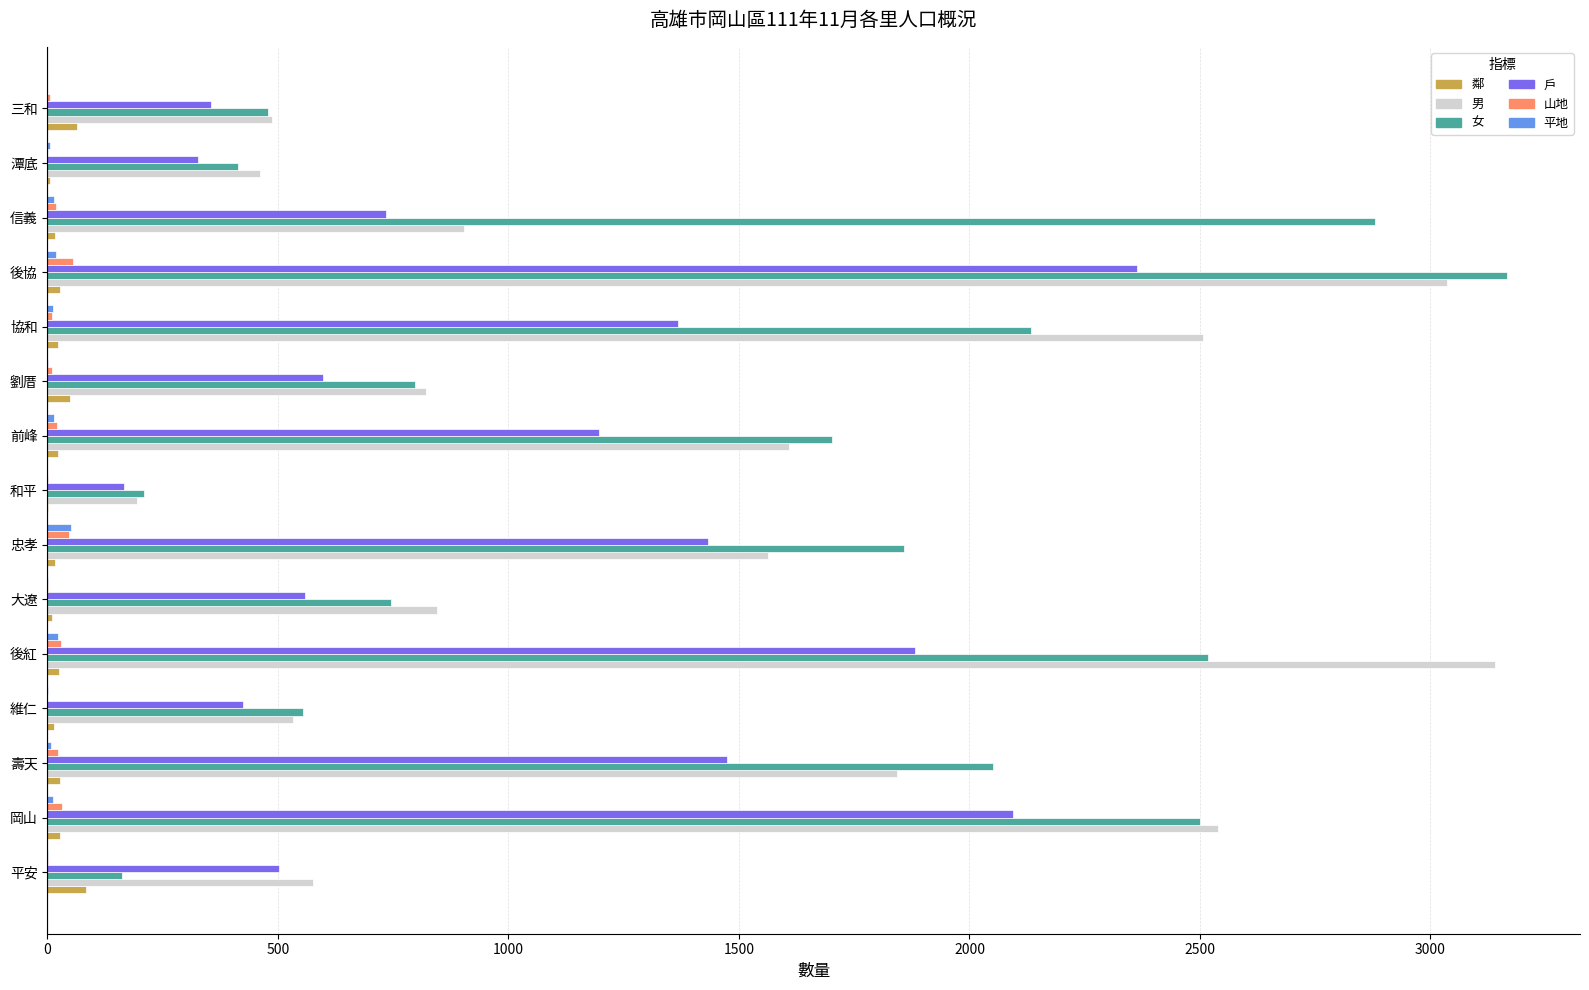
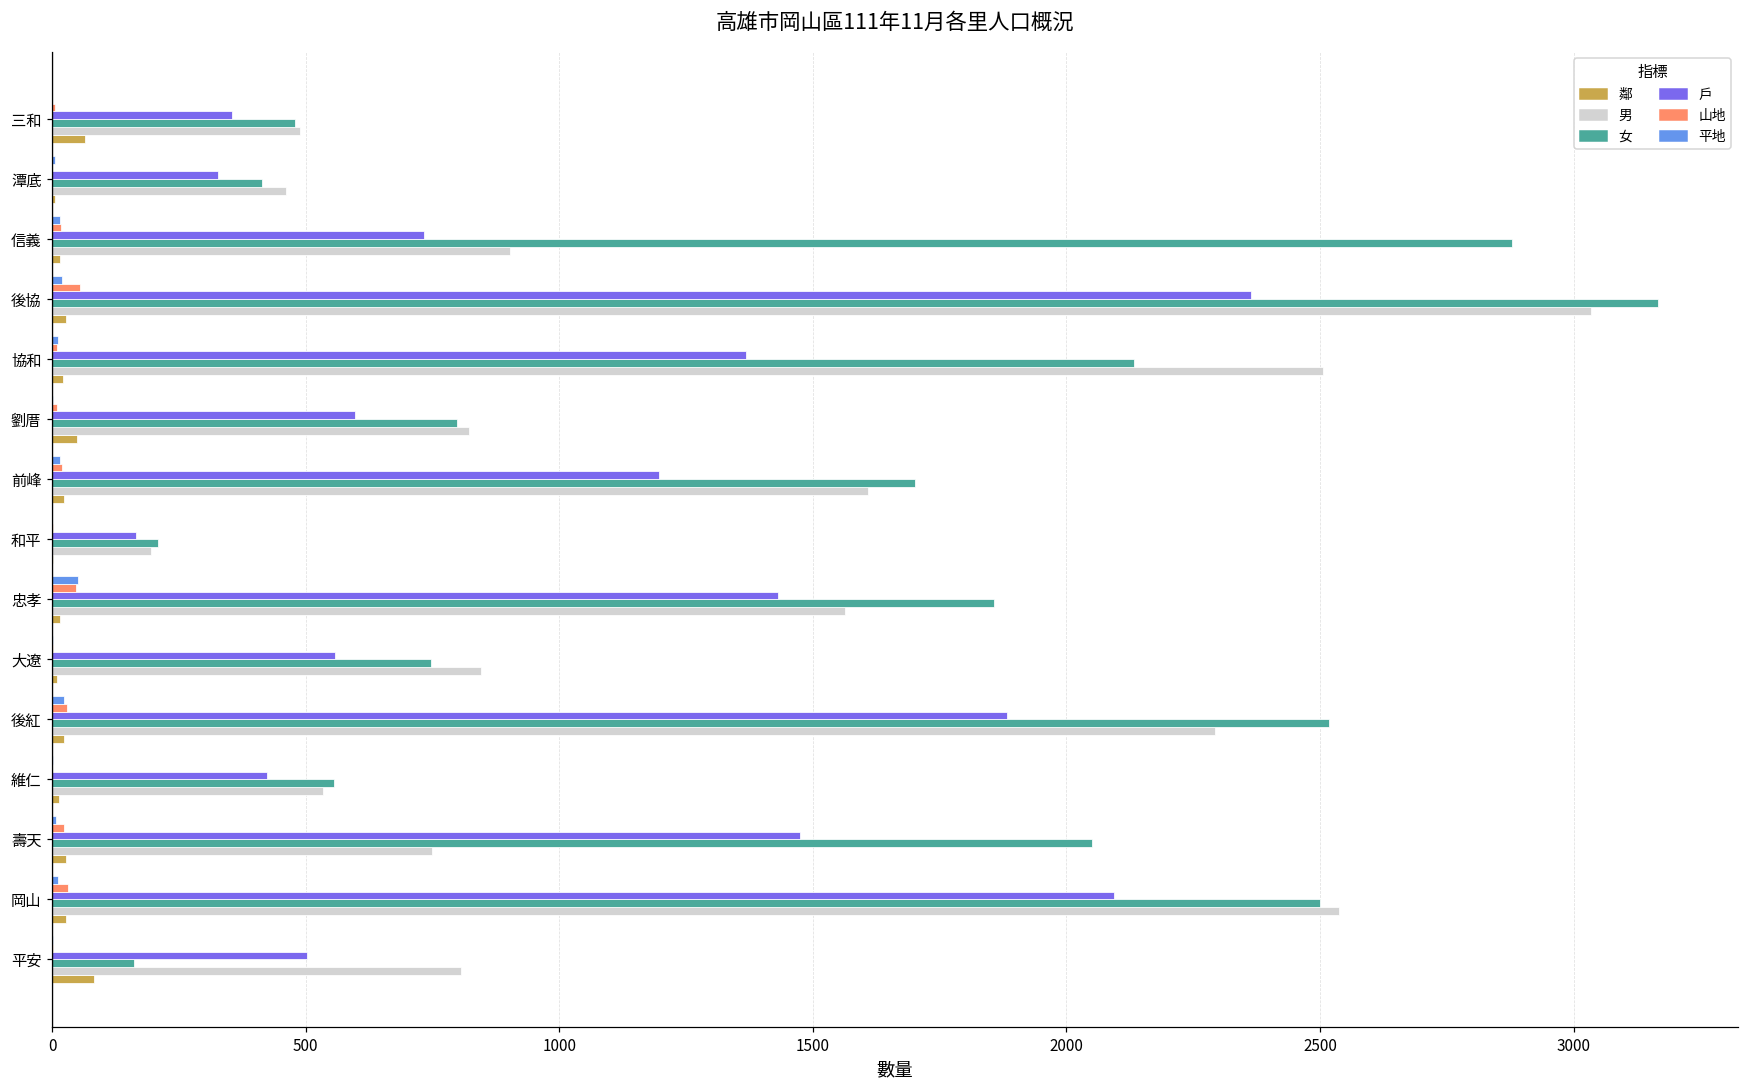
  {
    "鄰": {
      "三和": 70,
      "潭底": 10,
      "信義": 20,
      "後協": 30,
      "協和": 20,
      "劉厝": 50,
      "前峰": 20,
      "忠孝": 20,
      "大遼": 10,
      "後紅": 20,
      "維仁": 10,
      "壽天": 30,
      "岡山": 30,
      "平安": 80
    },
    "男": {
      "三和": 490,
      "潭底": 460,
      "信義": 900,
      "後協": 3040,
      "協和": 2510,
      "劉厝": 820,
      "前峰": 1610,
      "和平": 190,
      "忠孝": 1560,
      "大遼": 850,
-     "後紅": 3140,
+     "後紅": 2290,
      "維仁": 530,
-     "壽天": 1840,
+     "壽天": 750,
      "岡山": 2540,
-     "平安": 580
+     "平安": 810
    },
    "女": {
      "三和": 480,
      "潭底": 410,
      "信義": 2880,
      "後協": 3170,
      "協和": 2130,
      "劉厝": 800,
      "前峰": 1700,
      "和平": 210,
      "忠孝": 1860,
      "大遼": 750,
      "後紅": 2520,
      "維仁": 560,
      "壽天": 2050,
      "岡山": 2500,
      "平安": 160
    },
    "山地": {
      "三和": 10,
      "潭底": 0,
      "信義": 20,
      "後協": 60,
      "協和": 10,
      "劉厝": 10,
      "前峰": 20,
      "忠孝": 50,
      "後紅": 30,
      "維仁": 0,
      "壽天": 20,
      "岡山": 30
    }
  }
